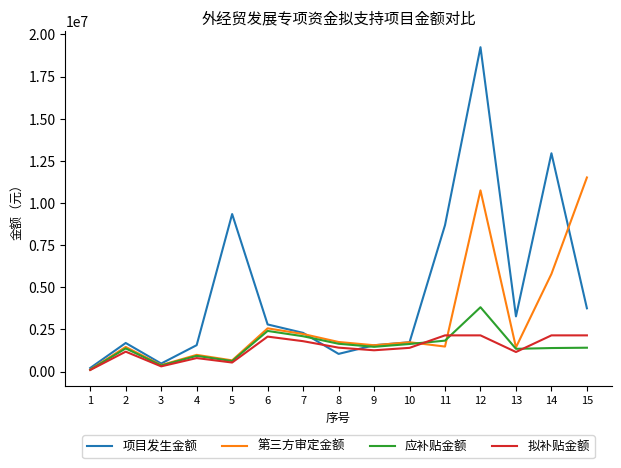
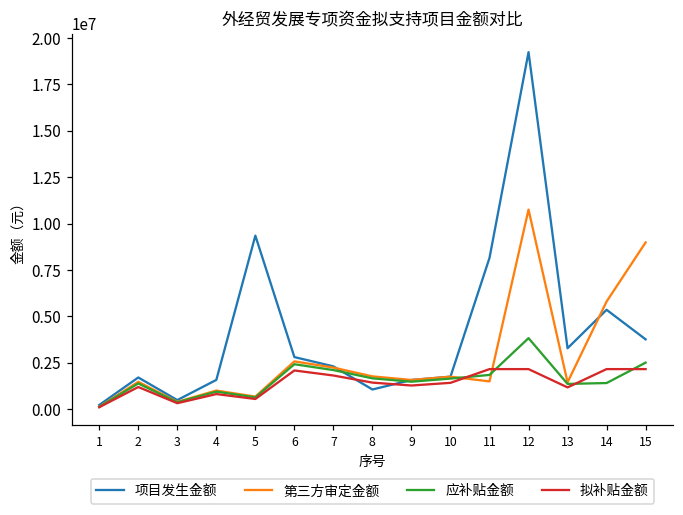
  {
    "项目发生金额": {
      "2": 1700000,
      "4": 1600000,
      "5": 9300000,
      "6": 2800000,
      "8": 1100000,
-     "11": 8700000,
+     "11": 8100000,
      "12": 19200000,
      "13": 3300000,
-     "14": 13000000,
+     "14": 5300000,
      "15": 3800000
    },
    "第三方审定金额": {
      "6": 2600000,
      "11": 1500000,
      "12": 10800000,
      "14": 5800000,
-     "15": 11500000
+     "15": 9000000
    },
    "应补贴金额": {
      "6": 2400000,
      "11": 1800000,
      "12": 3800000,
      "14": 1400000,
-     "15": 1400000
+     "15": 2500000
    },
    "拟补贴金额": {
      "2": 1200000,
      "6": 2100000,
      "7": 1800000,
      "8": 1400000,
      "9": 1300000,
      "10": 1400000,
      "11": 2200000,
      "12": 2200000,
      "13": 1200000,
      "14": 2200000,
      "15": 2200000
    }
  }
